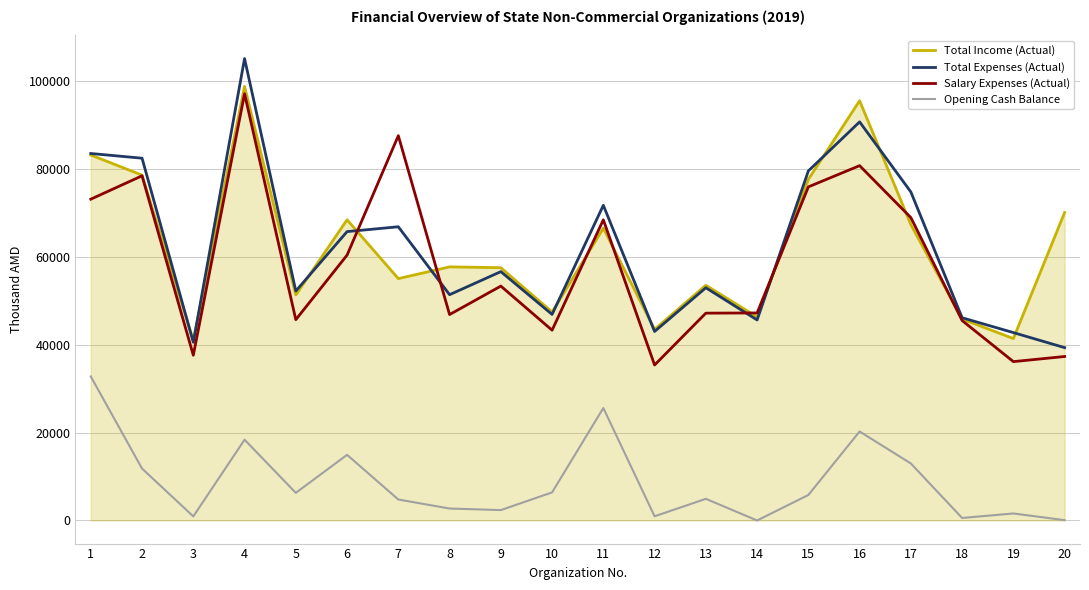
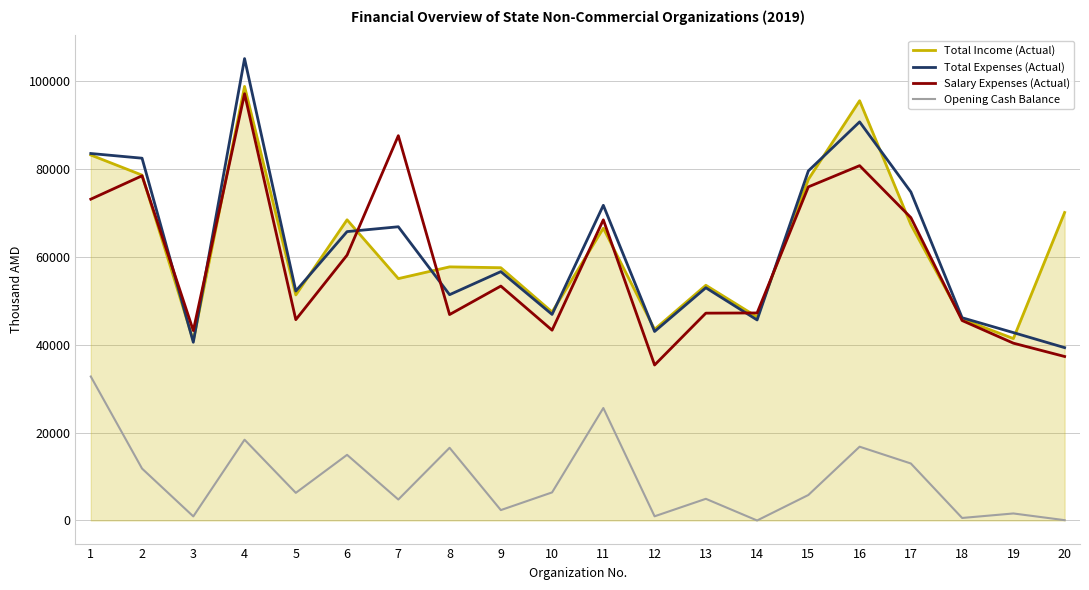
  {
    "Total Income (Actual)": {
      "4": 99000,
      "5": 51000,
      "6": 68000,
      "7": 55000,
      "8": 58000,
      "9": 58000,
      "11": 67000,
      "14": 46000,
      "15": 78000,
      "16": 96000,
      "17": 67000,
      "19": 41000,
      "20": 70000
    },
    "Total Expenses (Actual)": {
      "2": 82000,
      "4": 105000,
      "5": 52000,
      "6": 66000,
      "7": 67000,
      "8": 51000,
      "9": 57000,
      "11": 72000,
      "14": 46000,
      "15": 80000,
      "16": 91000,
      "17": 75000,
      "19": 43000,
      "20": 39000
    },
    "Salary Expenses (Actual)": {
      "1": 73000,
-     "3": 38000,
+     "3": 43000,
      "4": 97000,
      "5": 46000,
      "6": 60000,
      "7": 88000,
      "8": 47000,
      "9": 53000,
      "10": 43000,
      "11": 68000,
      "12": 35000,
      "13": 47000,
      "14": 47000,
      "15": 76000,
      "16": 81000,
      "17": 69000,
-     "19": 36000,
+     "19": 40000,
      "20": 37000
    },
    "Opening Cash Balance": {
      "1": 33000,
      "2": 12000,
      "3": 1000,
      "4": 18000,
      "5": 6000,
      "6": 15000,
      "7": 5000,
-     "8": 3000,
+     "8": 17000,
      "9": 2000,
      "10": 6000,
      "11": 26000,
      "12": 1000,
      "13": 5000,
      "14": 0,
      "15": 6000,
-     "16": 20000,
+     "16": 17000,
      "17": 13000,
      "18": 1000,
      "19": 2000,
      "20": 0
    }
  }
